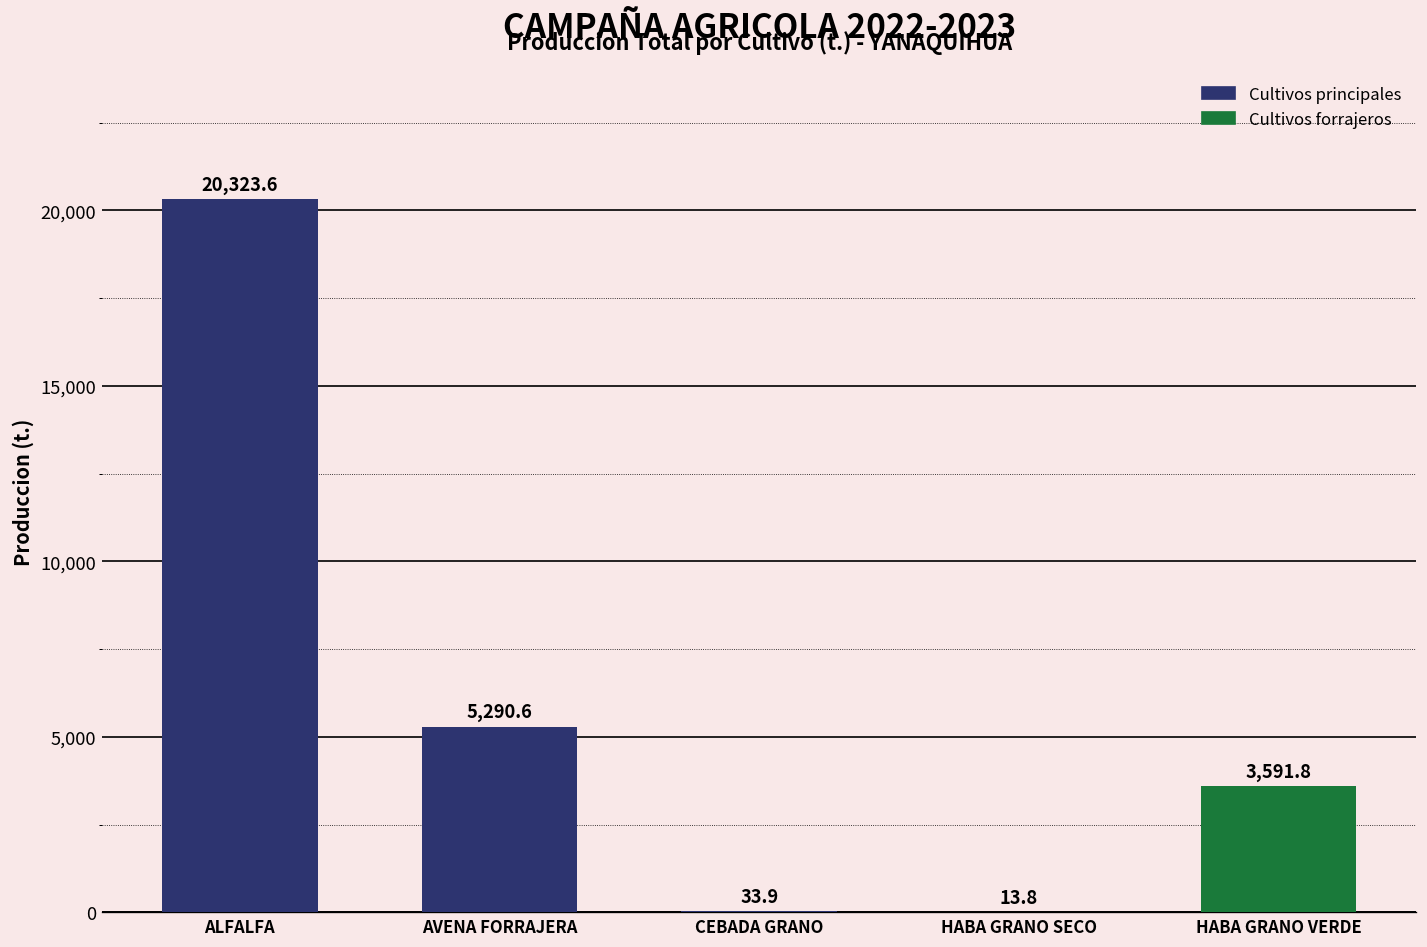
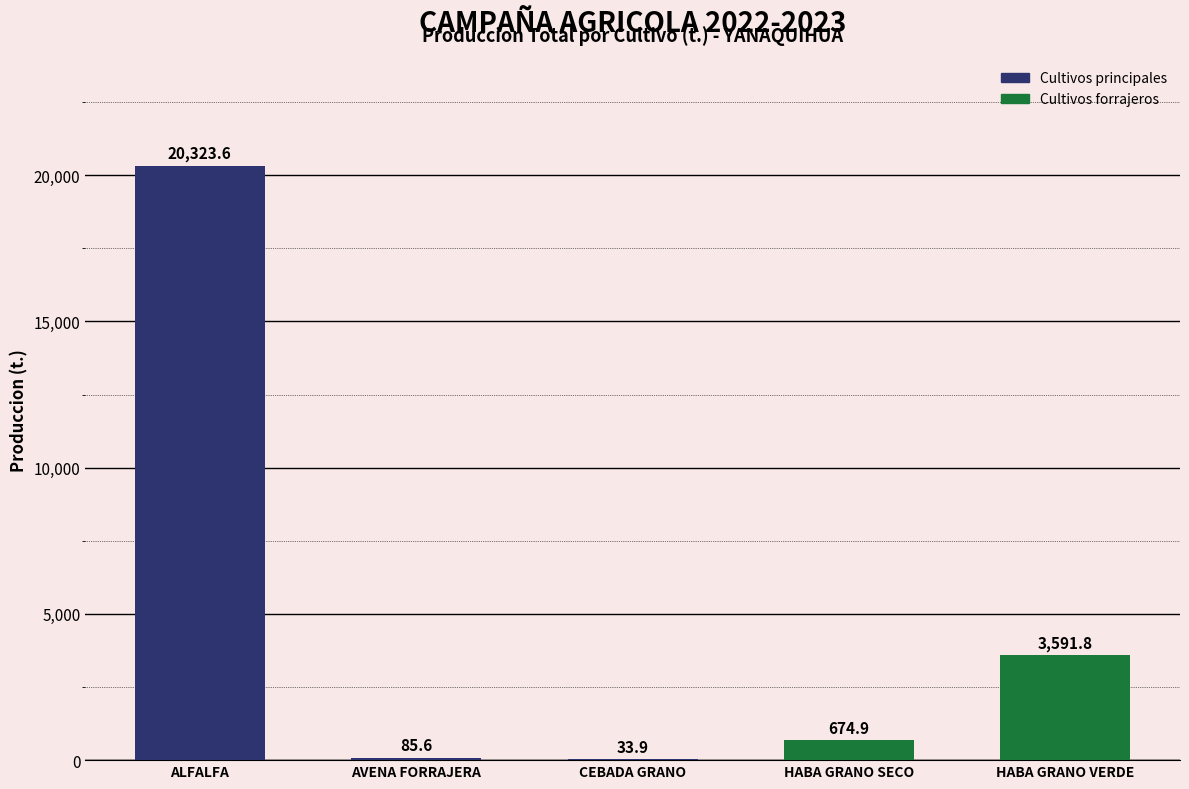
  {
    "ALFALFA": "20,323.6",
-   "AVENA FORRAJERA": "5,290.6",
+   "AVENA FORRAJERA": "85.6",
    "CEBADA GRANO": "33.9",
-   "HABA GRANO SECO": "13.8",
+   "HABA GRANO SECO": "674.9",
    "HABA GRANO VERDE": "3,591.8"
  }
